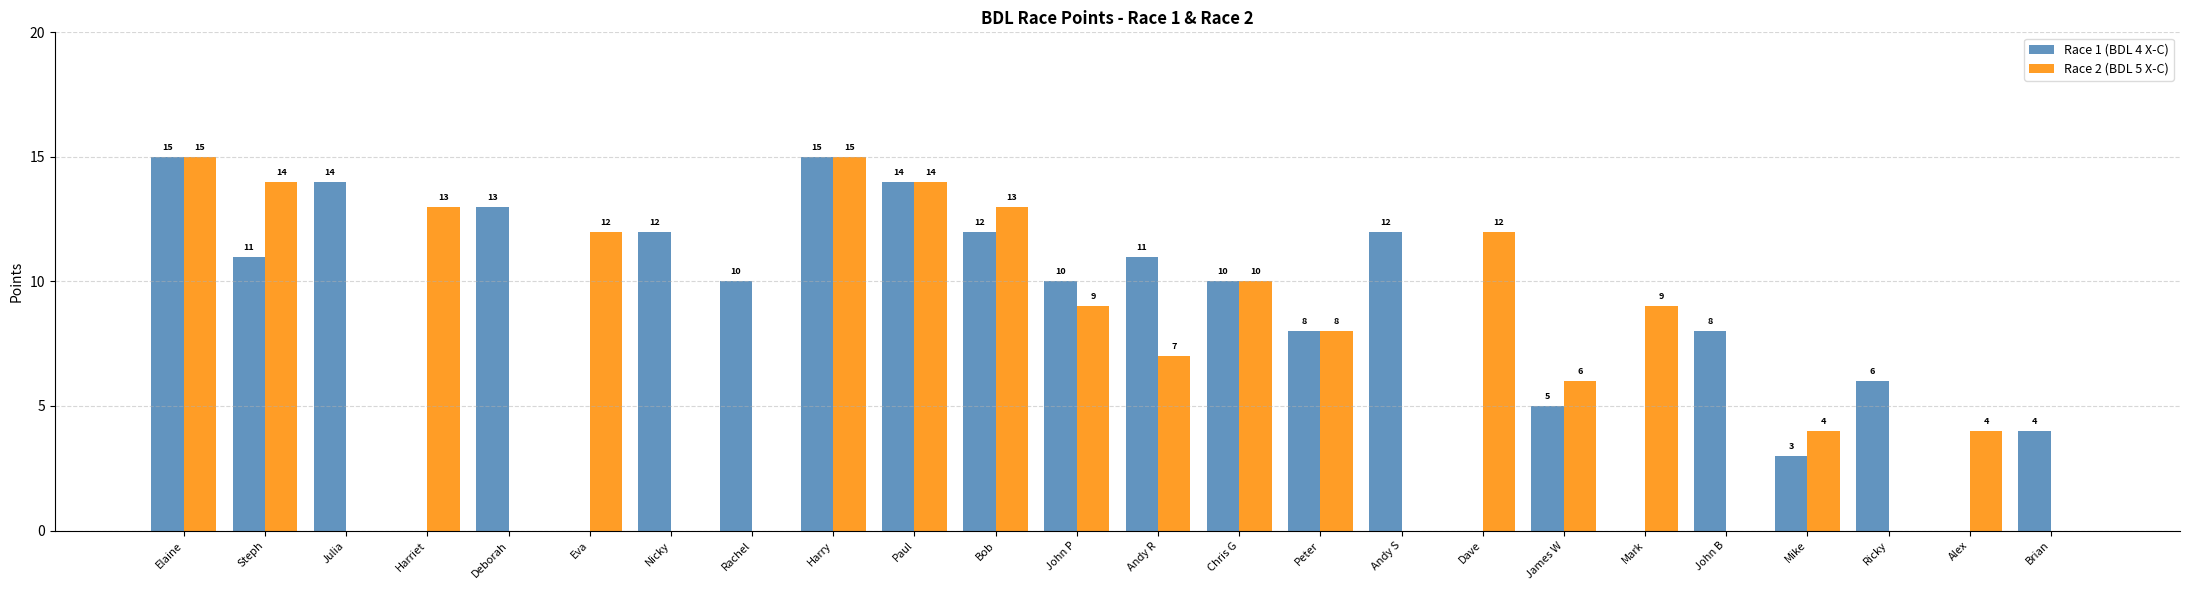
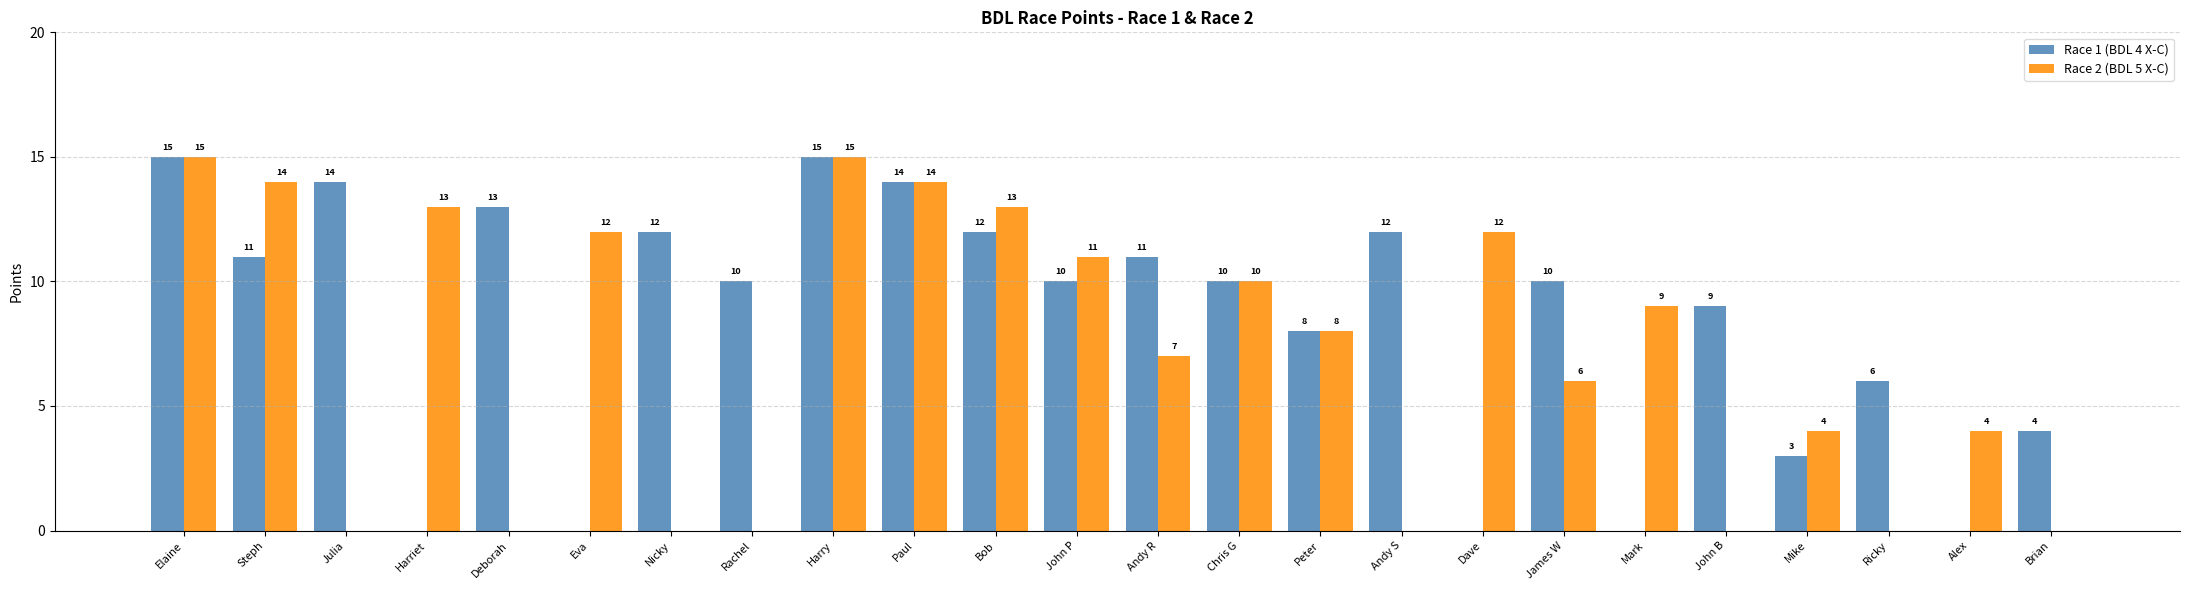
  {
    "Race 1 (BDL 4 X-C)": {
      "Elaine": 15,
      "Steph": 11,
      "Julia": 14,
      "Deborah": 13,
      "Nicky": 12,
      "Rachel": 10,
      "Harry": 15,
      "Paul": 14,
      "Bob": 12,
      "John P": 10,
      "Andy R": 11,
      "Chris G": 10,
      "Peter": 8,
      "Andy S": 12,
-     "James W": 5,
-     "John B": 8,
+     "James W": 10,
+     "John B": 9,
      "Mike": 3,
      "Ricky": 6,
      "Brian": 4
    },
    "Race 2 (BDL 5 X-C)": {
      "Elaine": 15,
      "Steph": 14,
      "Harriet": 13,
      "Eva": 12,
      "Harry": 15,
      "Paul": 14,
      "Bob": 13,
-     "John P": 9,
+     "John P": 11,
      "Andy R": 7,
      "Chris G": 10,
      "Peter": 8,
      "Dave": 12,
      "James W": 6,
      "Mark": 9,
      "Mike": 4,
      "Alex": 4
    }
  }
